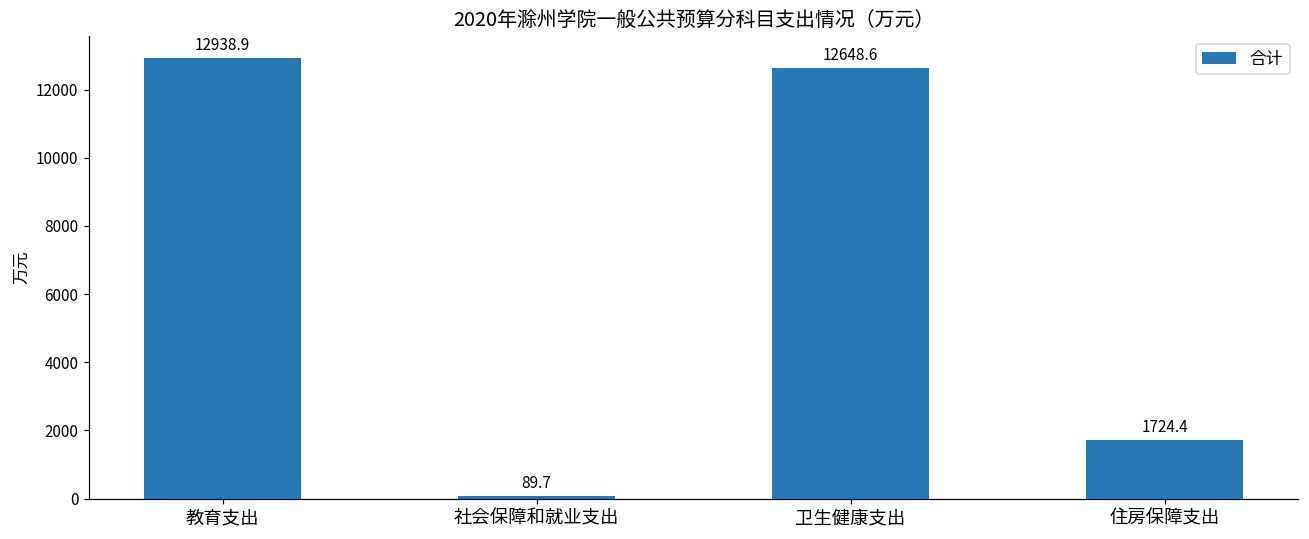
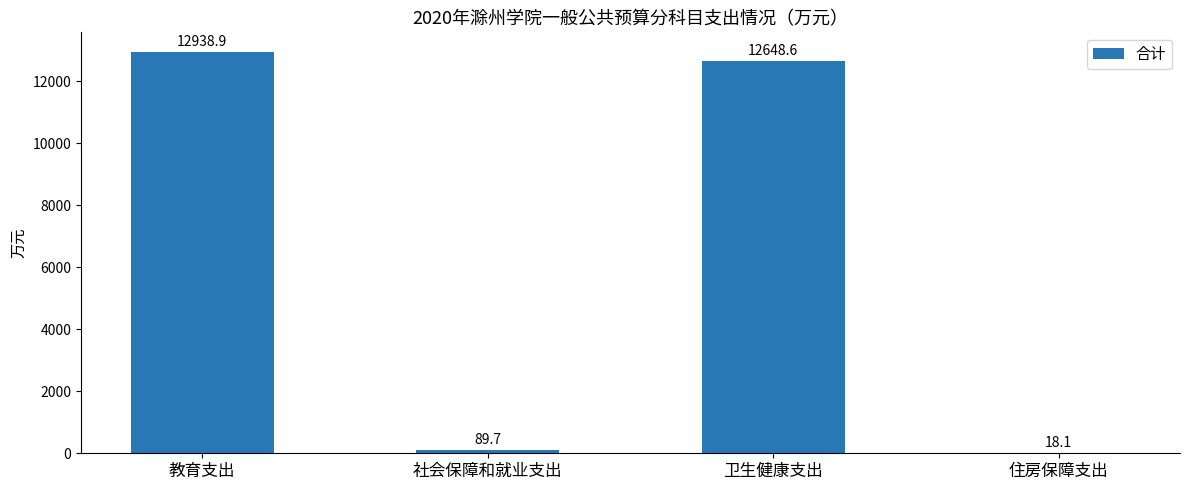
  {
    "教育支出": 12938.9,
    "社会保障和就业支出": 89.7,
    "卫生健康支出": 12648.6,
-   "住房保障支出": 1724.4
+   "住房保障支出": 18.1
  }
